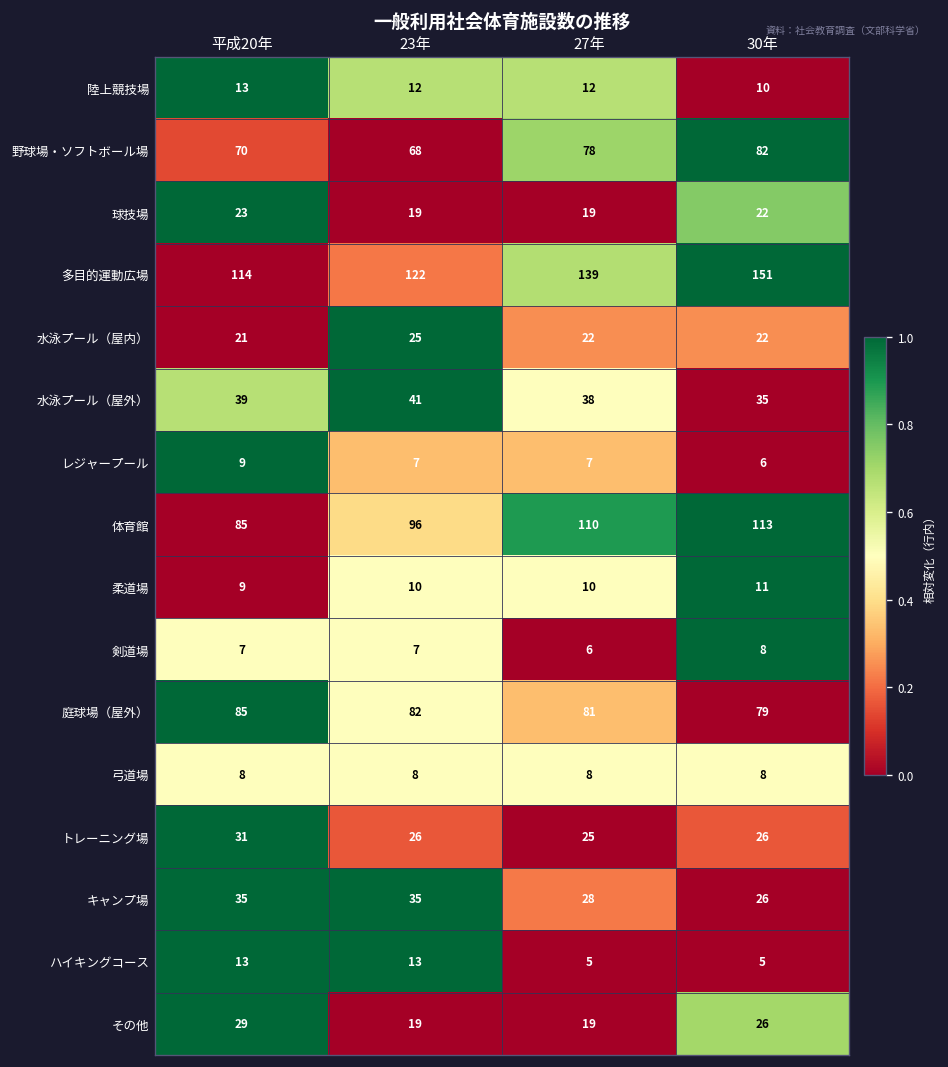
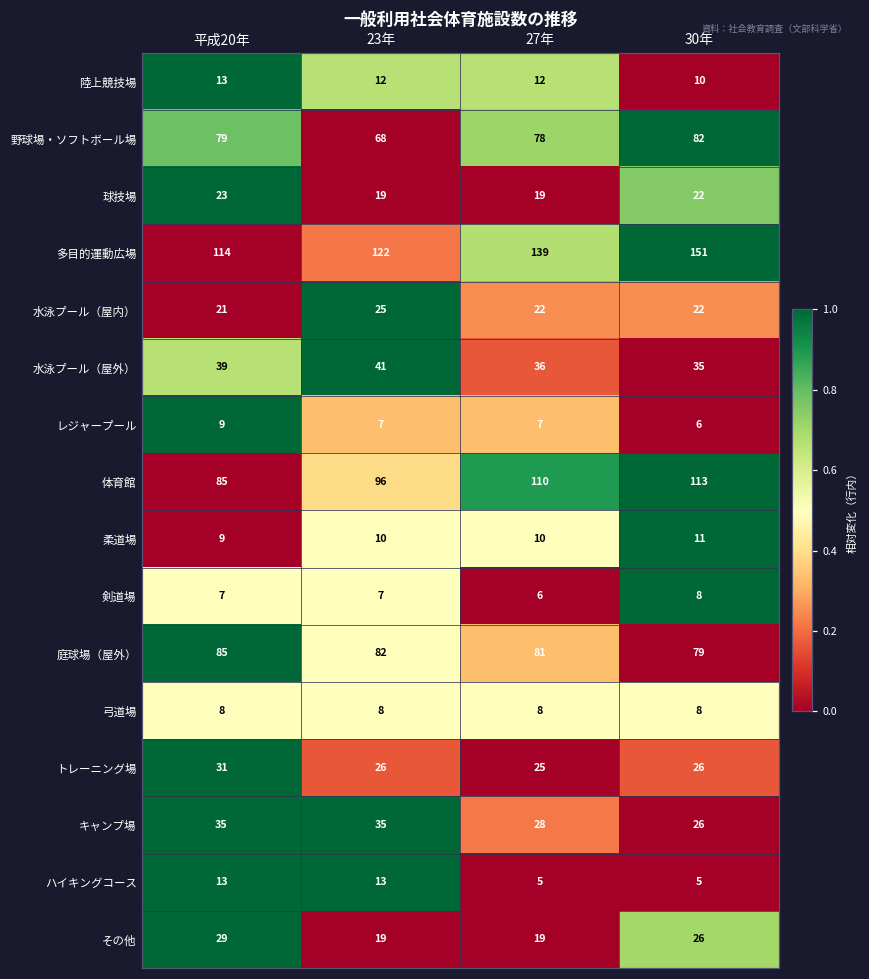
  {
    "陸上競技場": {
      "平成20年": 13,
      "23年": 12,
      "27年": 12,
      "30年": 10
    },
    "野球場・ソフトボール場": {
-     "平成20年": 70,
+     "平成20年": 79,
      "23年": 68,
      "27年": 78,
      "30年": 82
    },
    "球技場": {
      "平成20年": 23,
      "23年": 19,
      "27年": 19,
      "30年": 22
    },
    "多目的運動広場": {
      "平成20年": 114,
      "23年": 122,
      "27年": 139,
      "30年": 151
    },
    "水泳プール（屋内）": {
      "平成20年": 21,
      "23年": 25,
      "27年": 22,
      "30年": 22
    },
    "水泳プール（屋外）": {
      "平成20年": 39,
      "23年": 41,
-     "27年": 38,
+     "27年": 36,
      "30年": 35
    },
    "レジャープール": {
      "平成20年": 9,
      "23年": 7,
      "27年": 7,
      "30年": 6
    },
    "体育館": {
      "平成20年": 85,
      "23年": 96,
      "27年": 110,
      "30年": 113
    },
    "柔道場": {
      "平成20年": 9,
      "23年": 10,
      "27年": 10,
      "30年": 11
    },
    "剣道場": {
      "平成20年": 7,
      "23年": 7,
      "27年": 6,
      "30年": 8
    },
    "庭球場（屋外）": {
      "平成20年": 85,
      "23年": 82,
      "27年": 81,
      "30年": 79
    },
    "弓道場": {
      "平成20年": 8,
      "23年": 8,
      "27年": 8,
      "30年": 8
    },
    "トレーニング場": {
      "平成20年": 31,
      "23年": 26,
      "27年": 25,
      "30年": 26
    },
    "キャンプ場": {
      "平成20年": 35,
      "23年": 35,
      "27年": 28,
      "30年": 26
    },
    "ハイキングコース": {
      "平成20年": 13,
      "23年": 13,
      "27年": 5,
      "30年": 5
    },
    "その他": {
      "平成20年": 29,
      "23年": 19,
      "27年": 19,
      "30年": 26
    }
  }
